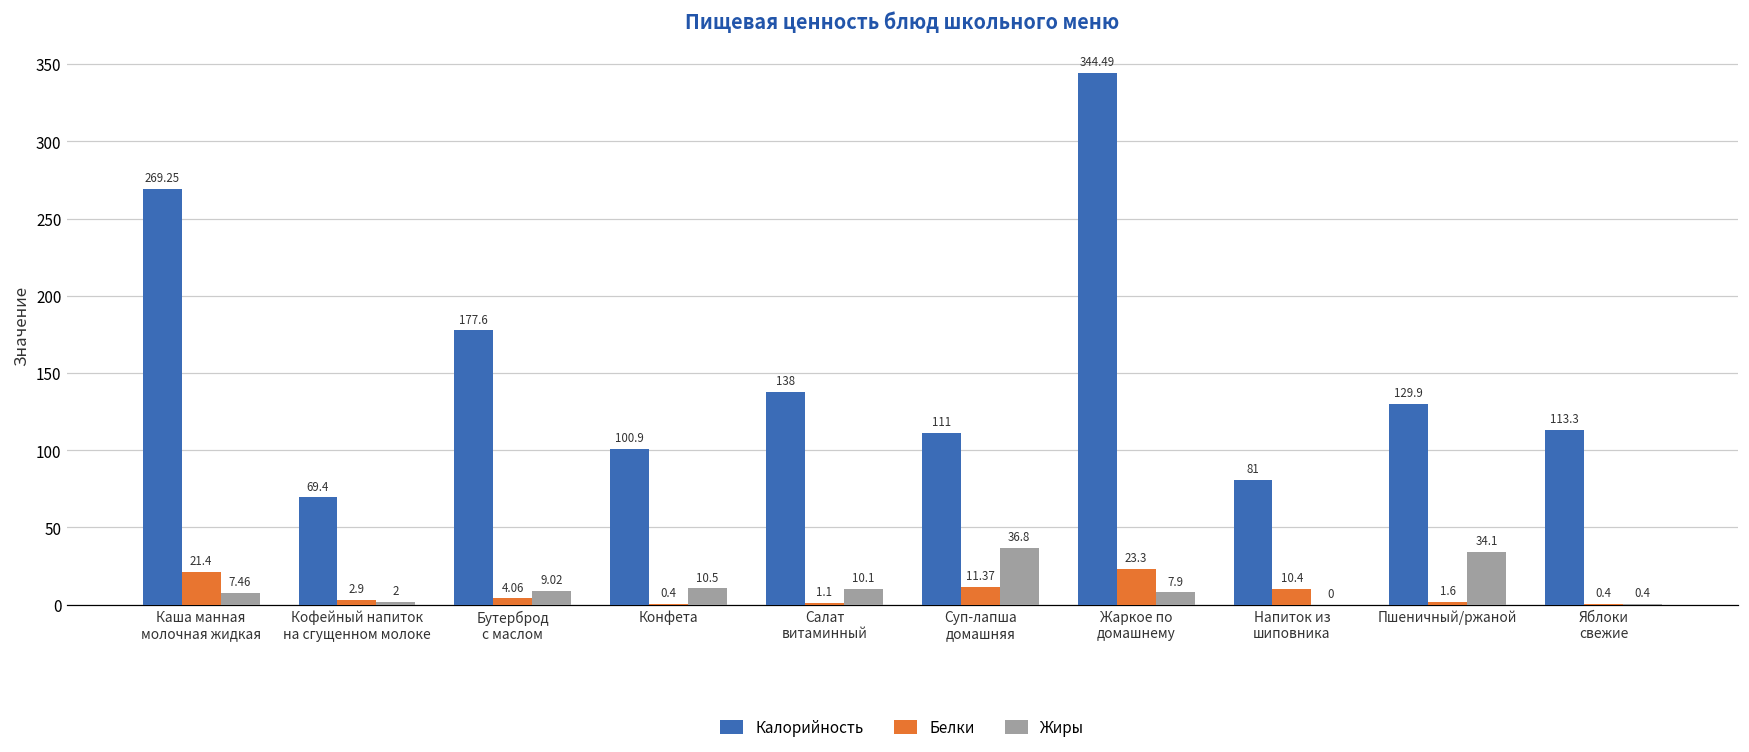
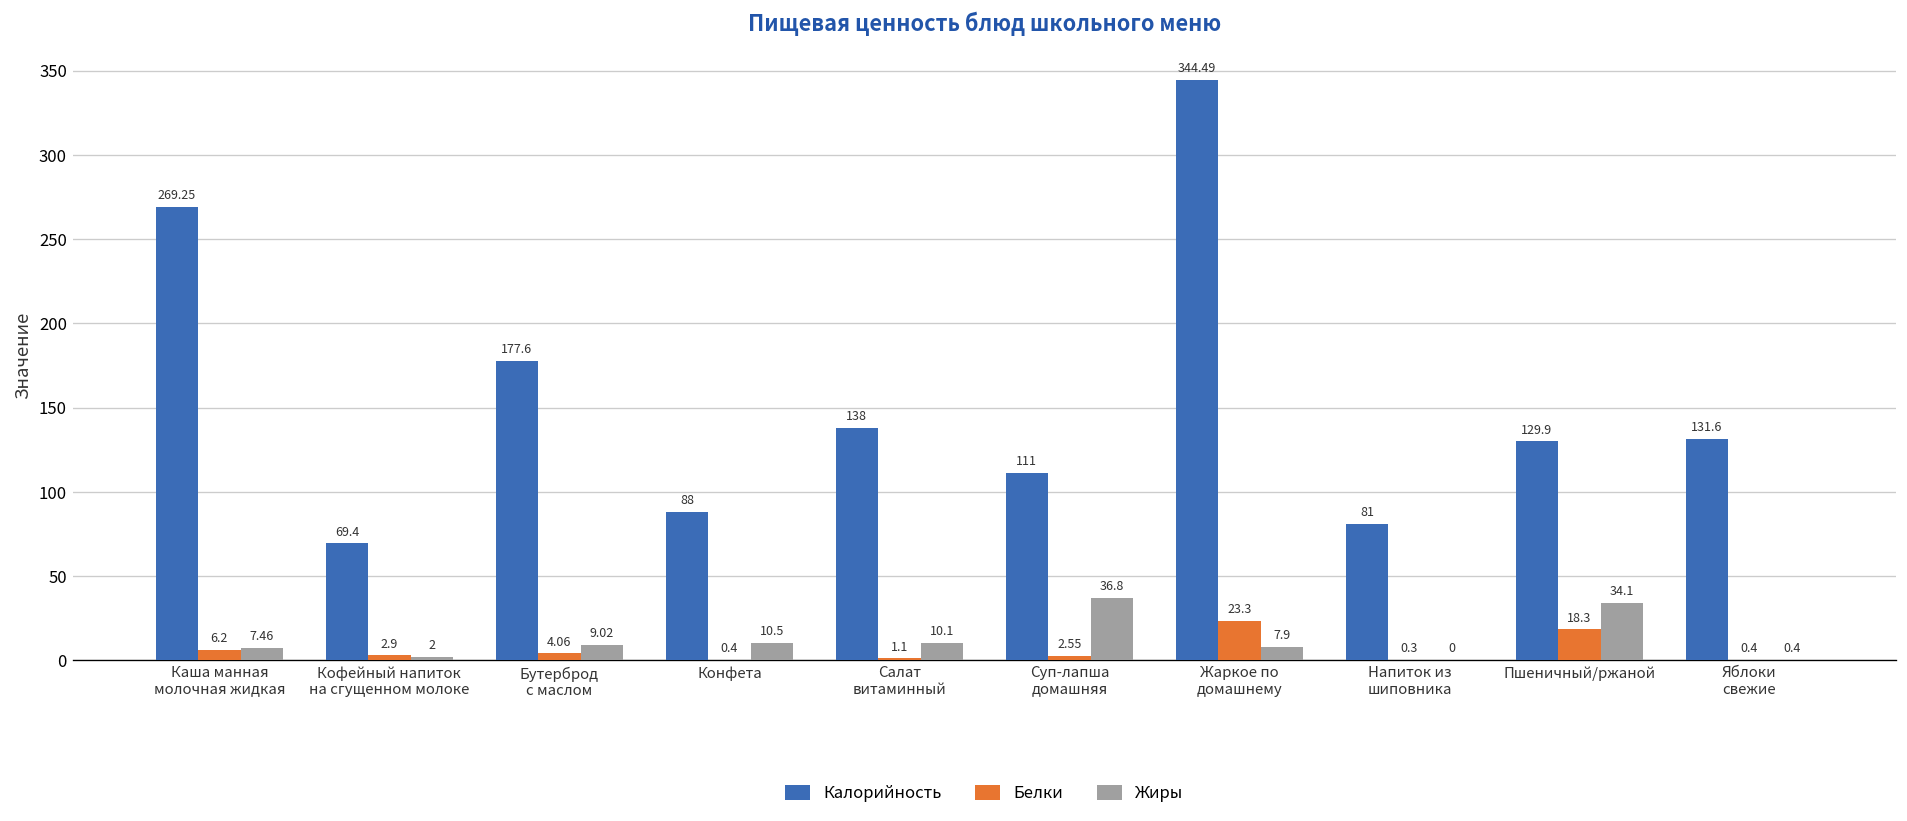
  {
    "Калорийность": {
      "Каша манная молочная жидкая": 269.25,
      "Кофейный напиток на сгущенном молоке": 69.4,
      "Бутерброд с маслом": 177.6,
-     "Конфета": 100.9,
+     "Конфета": 88,
      "Салат витаминный": 138,
      "Суп-лапша домашняя": 111,
      "Жаркое по домашнему": 344.49,
      "Напиток из шиповника": 81,
      "Пшеничный/ржаной": 129.9,
-     "Яблоки свежие": 113.3
+     "Яблоки свежие": 131.6
    },
    "Белки": {
-     "Каша манная молочная жидкая": 21.4,
+     "Каша манная молочная жидкая": 6.2,
      "Кофейный напиток на сгущенном молоке": 2.9,
      "Бутерброд с маслом": 4.06,
      "Конфета": 0.4,
      "Салат витаминный": 1.1,
-     "Суп-лапша домашняя": 11.37,
+     "Суп-лапша домашняя": 2.55,
      "Жаркое по домашнему": 23.3,
-     "Напиток из шиповника": 10.4,
-     "Пшеничный/ржаной": 1.6,
+     "Напиток из шиповника": 0.3,
+     "Пшеничный/ржаной": 18.3,
      "Яблоки свежие": 0.4
    },
    "Жиры": {
      "Каша манная молочная жидкая": 7.46,
      "Кофейный напиток на сгущенном молоке": 2,
      "Бутерброд с маслом": 9.02,
      "Конфета": 10.5,
      "Салат витаминный": 10.1,
      "Суп-лапша домашняя": 36.8,
      "Жаркое по домашнему": 7.9,
      "Напиток из шиповника": 0,
      "Пшеничный/ржаной": 34.1,
      "Яблоки свежие": 0.4
    }
  }
